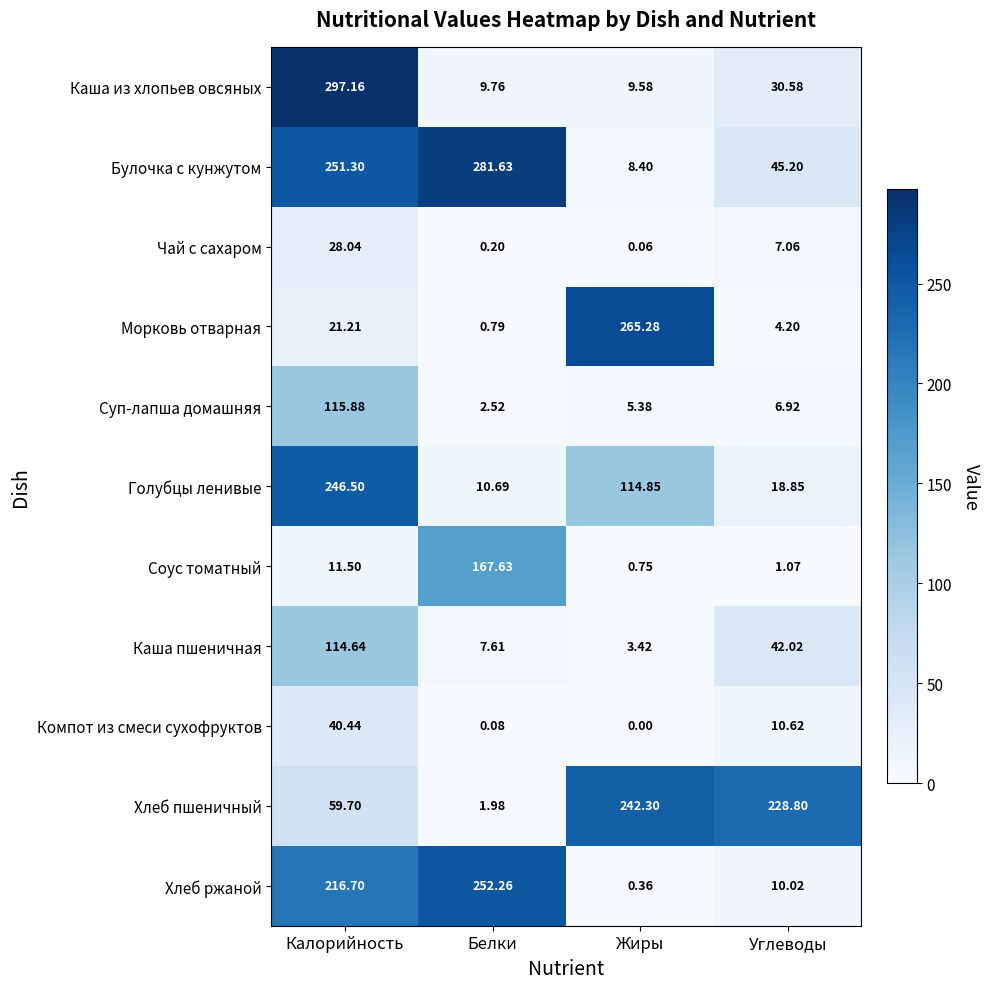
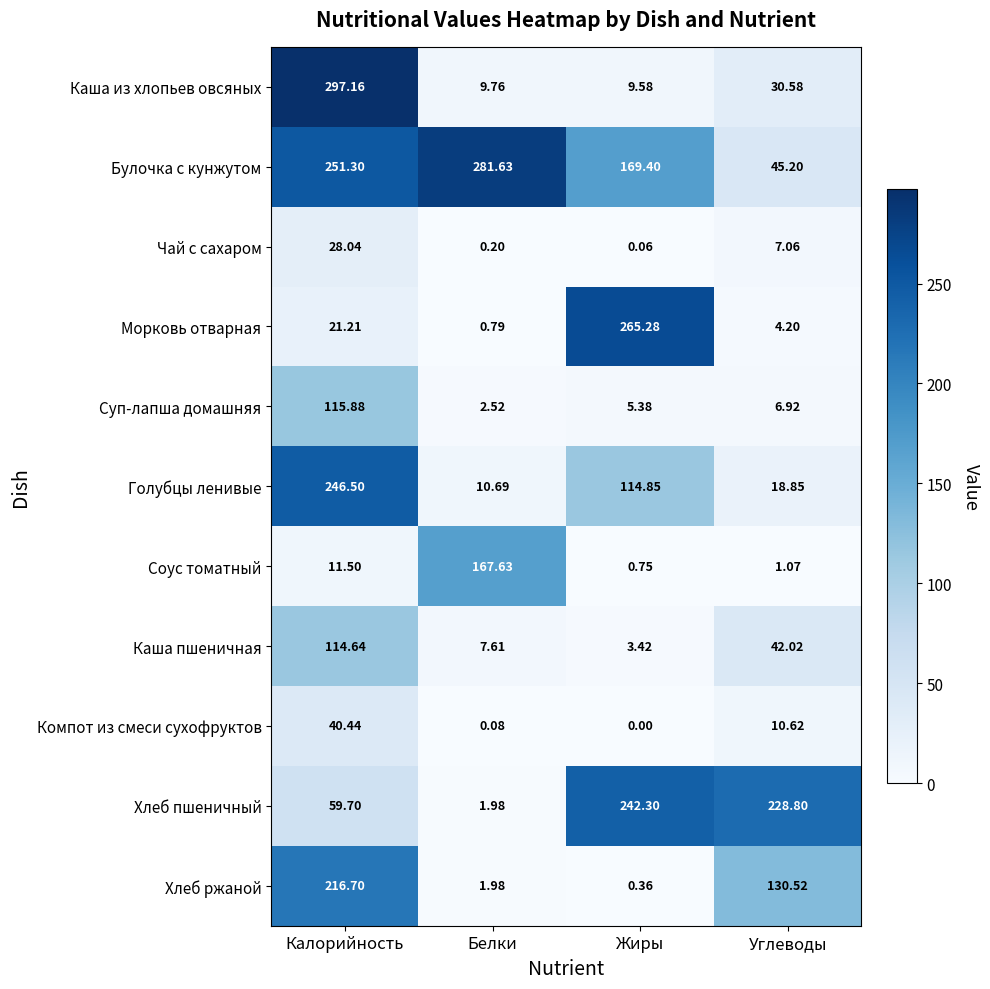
  {
    "Каша из хлопьев овсяных": {
      "Калорийность": 297.16,
      "Белки": 9.76,
      "Жиры": 9.58,
      "Углеводы": 30.58
    },
    "Булочка с кунжутом": {
      "Калорийность": 251.30,
      "Белки": 281.63,
-     "Жиры": 8.40,
+     "Жиры": 169.40,
      "Углеводы": 45.20
    },
    "Чай с сахаром": {
      "Калорийность": 28.04,
      "Белки": 0.20,
      "Жиры": 0.06,
      "Углеводы": 7.06
    },
    "Морковь отварная": {
      "Калорийность": 21.21,
      "Белки": 0.79,
      "Жиры": 265.28,
      "Углеводы": 4.20
    },
    "Суп-лапша домашняя": {
      "Калорийность": 115.88,
      "Белки": 2.52,
      "Жиры": 5.38,
      "Углеводы": 6.92
    },
    "Голубцы ленивые": {
      "Калорийность": 246.50,
      "Белки": 10.69,
      "Жиры": 114.85,
      "Углеводы": 18.85
    },
    "Соус томатный": {
      "Калорийность": 11.50,
      "Белки": 167.63,
      "Жиры": 0.75,
      "Углеводы": 1.07
    },
    "Каша пшеничная": {
      "Калорийность": 114.64,
      "Белки": 7.61,
      "Жиры": 3.42,
      "Углеводы": 42.02
    },
    "Компот из смеси сухофруктов": {
      "Калорийность": 40.44,
      "Белки": 0.08,
      "Жиры": 0.00,
      "Углеводы": 10.62
    },
    "Хлеб пшеничный": {
      "Калорийность": 59.70,
      "Белки": 1.98,
      "Жиры": 242.30,
      "Углеводы": 228.80
    },
    "Хлеб ржаной": {
      "Калорийность": 216.70,
-     "Белки": 252.26,
+     "Белки": 1.98,
      "Жиры": 0.36,
-     "Углеводы": 10.02
+     "Углеводы": 130.52
    }
  }
